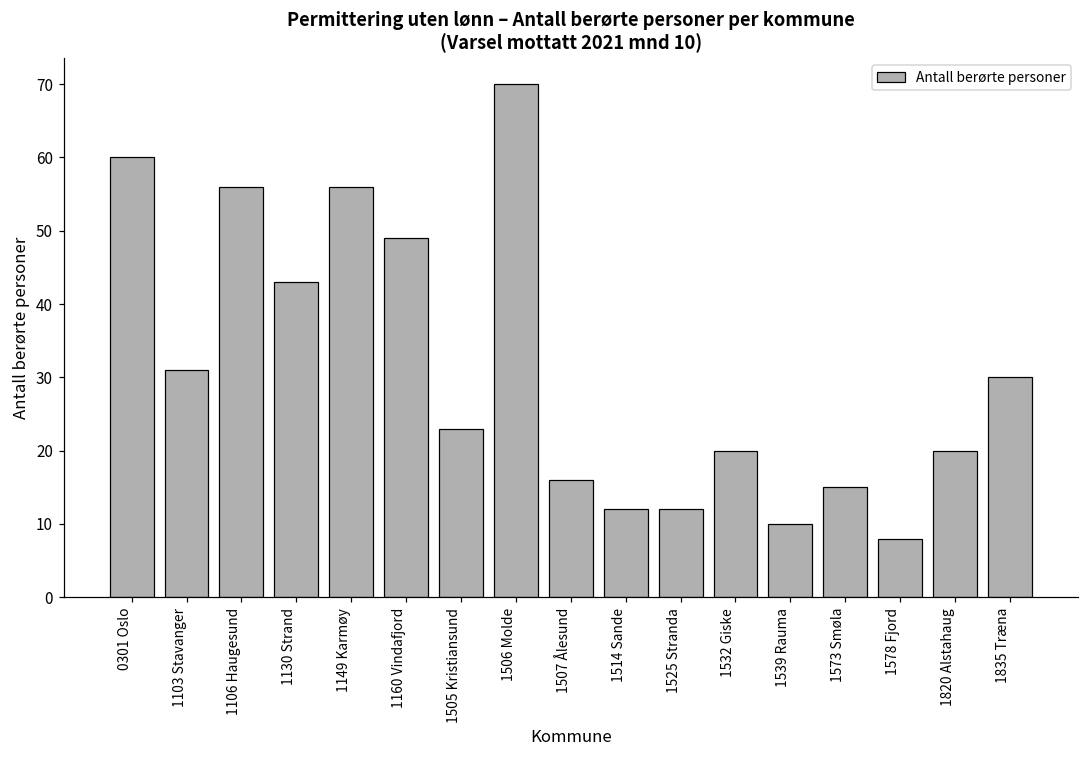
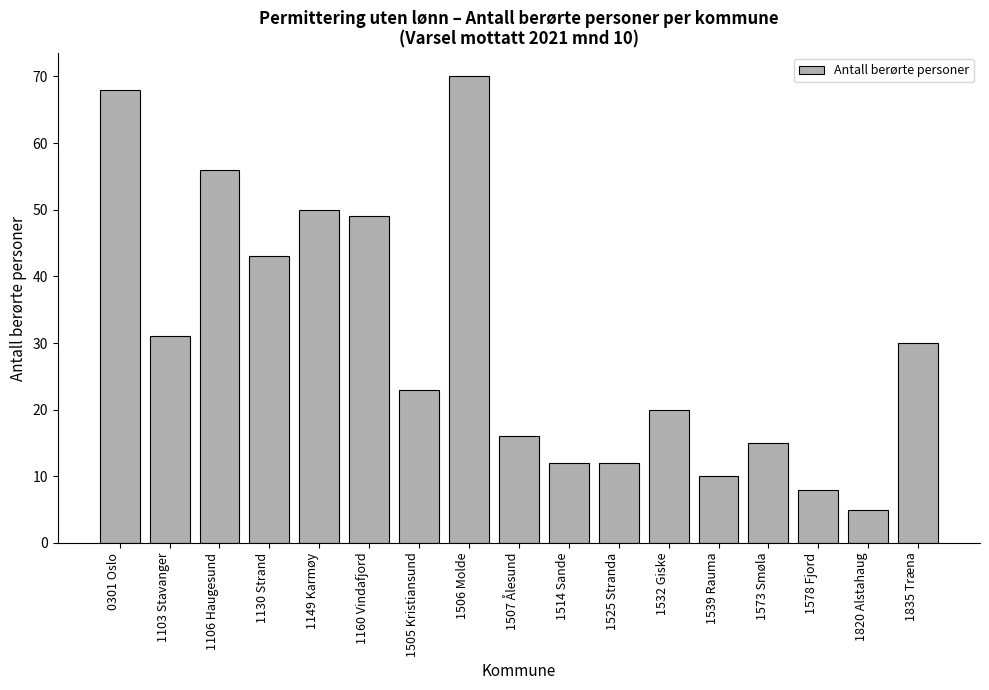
  {
-   "0301 Oslo": 60,
+   "0301 Oslo": 68,
    "1103 Stavanger": 31,
    "1106 Haugesund": 56,
    "1130 Strand": 43,
-   "1149 Karmøy": 56,
+   "1149 Karmøy": 50,
    "1160 Vindafjord": 49,
    "1505 Kristiansund": 23,
    "1506 Molde": 70,
    "1507 Ålesund": 16,
    "1514 Sande": 12,
    "1525 Stranda": 12,
    "1532 Giske": 20,
    "1539 Rauma": 10,
    "1573 Smøla": 15,
    "1578 Fjord": 8,
-   "1820 Alstahaug": 20,
+   "1820 Alstahaug": 5,
    "1835 Træna": 30
  }
